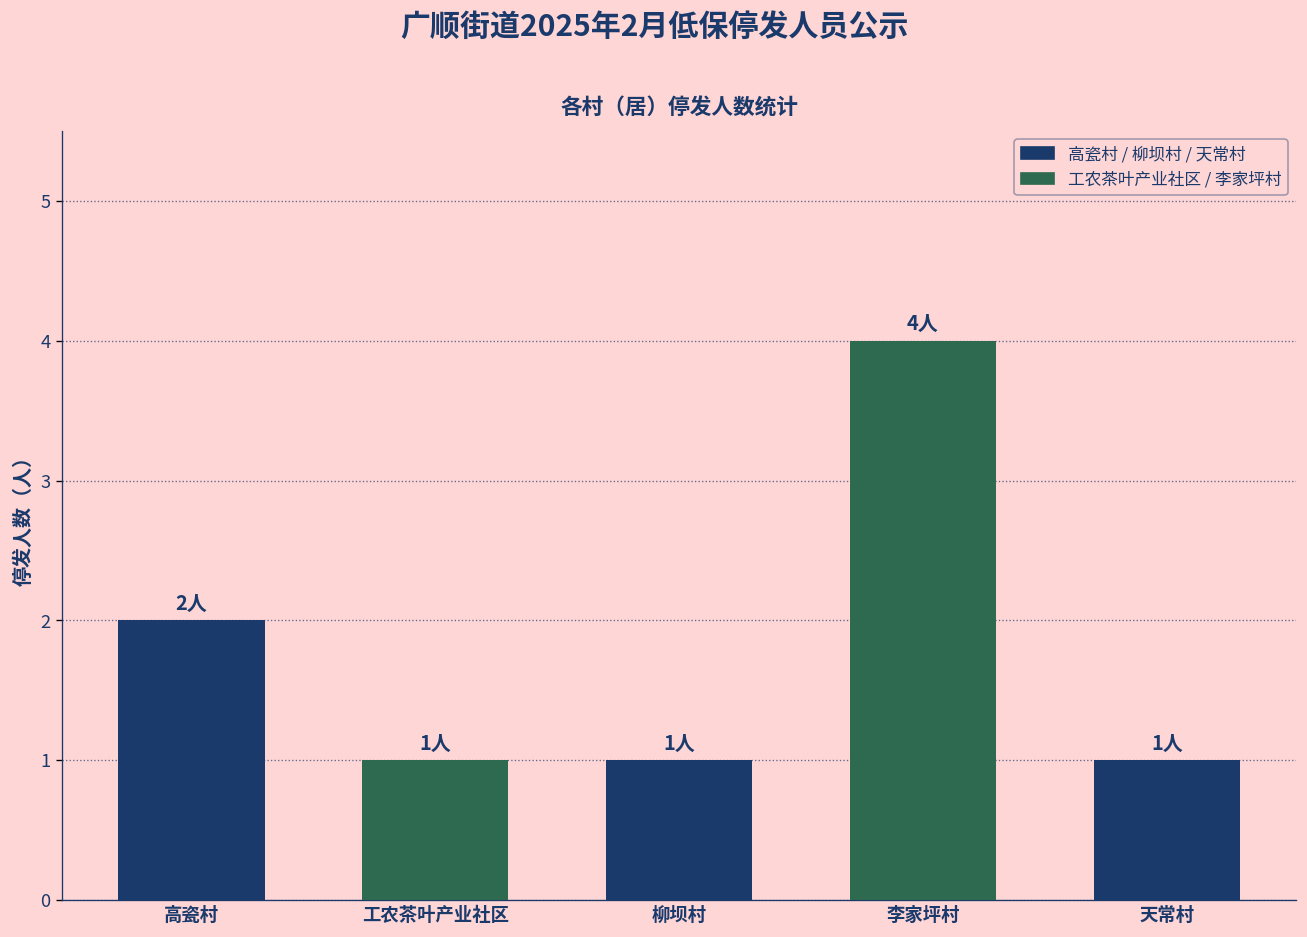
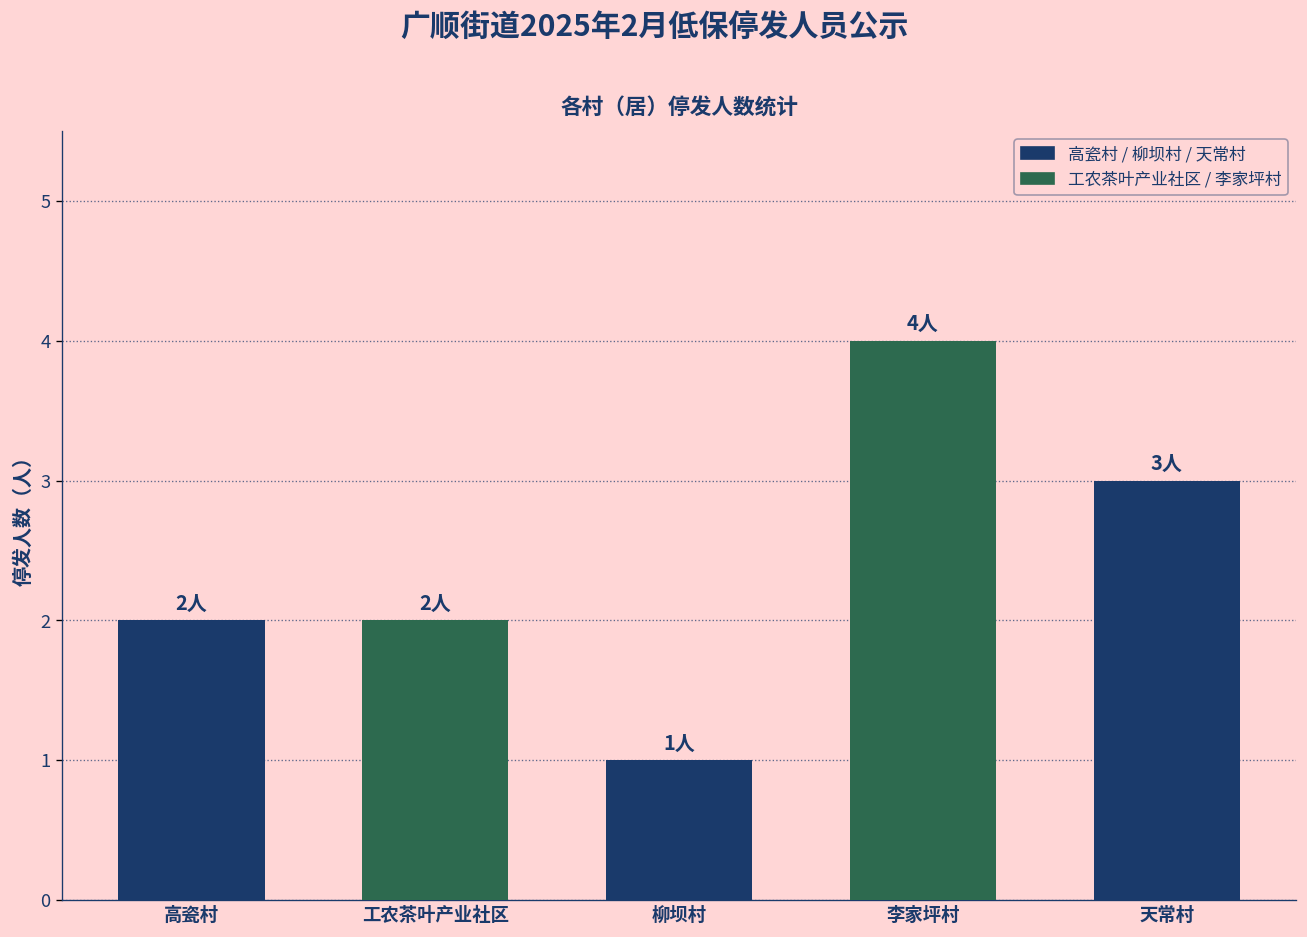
  {
    "高瓷村": "2人",
-   "工农茶叶产业社区": "1人",
+   "工农茶叶产业社区": "2人",
    "柳坝村": "1人",
    "李家坪村": "4人",
-   "天常村": "1人"
+   "天常村": "3人"
  }
